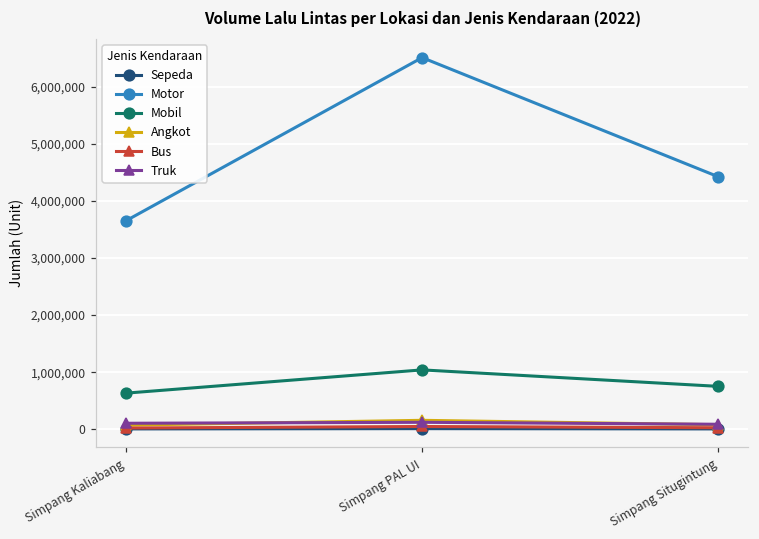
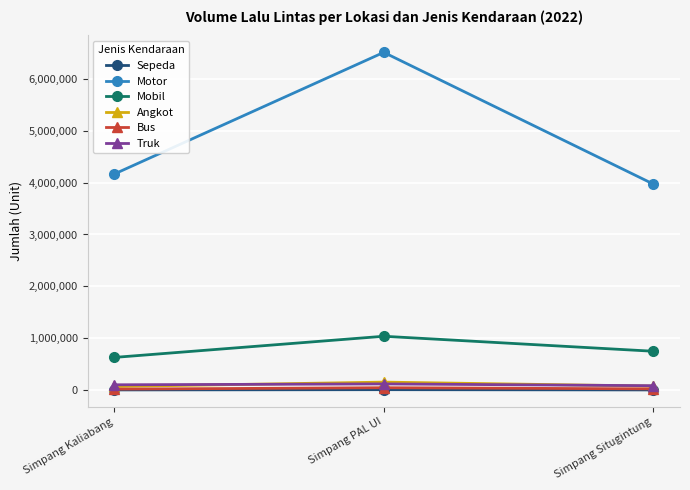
  {
    "Motor": {
-     "Simpang Kaliabang": "3,700,000",
+     "Simpang Kaliabang": "4,200,000",
      "Simpang PAL UI": "6,500,000",
-     "Simpang Situgintung": "4,400,000"
+     "Simpang Situgintung": "4,000,000"
    }
  }
